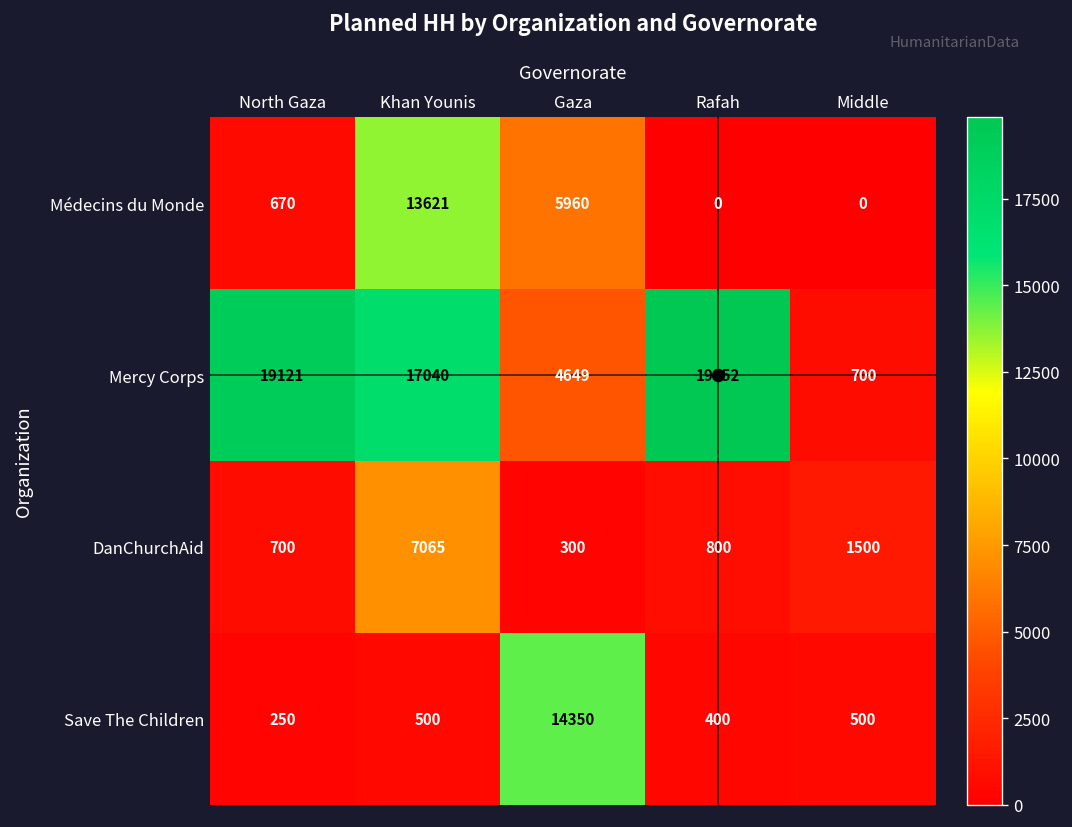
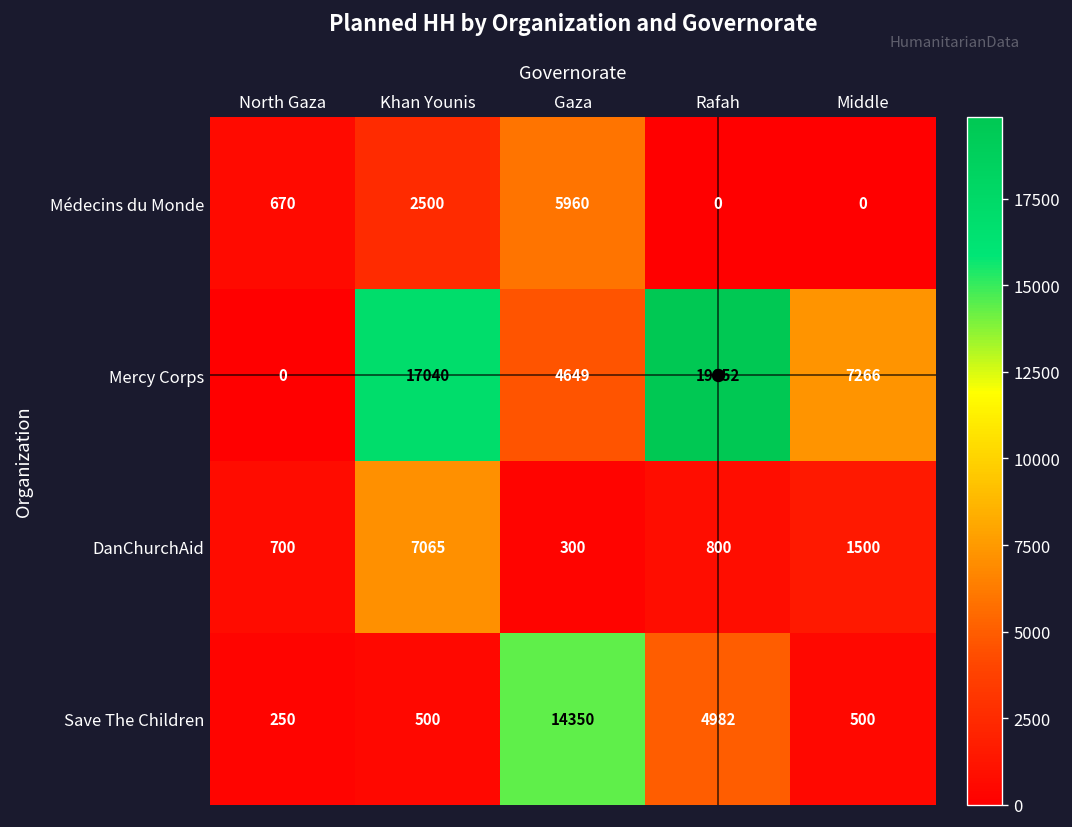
  {
    "Médecins du Monde": {
      "North Gaza": 670,
-     "Khan Younis": 13621,
+     "Khan Younis": 2500,
      "Gaza": 5960,
      "Rafah": 0,
      "Middle": 0
    },
    "Mercy Corps": {
-     "North Gaza": 19121,
+     "North Gaza": 0,
      "Khan Younis": 17040,
      "Gaza": 4649,
-     "Middle": 700
+     "Middle": 7266
    },
    "DanChurchAid": {
      "North Gaza": 700,
      "Khan Younis": 7065,
      "Gaza": 300,
      "Rafah": 800,
      "Middle": 1500
    },
    "Save The Children": {
      "North Gaza": 250,
      "Khan Younis": 500,
      "Gaza": 14350,
-     "Rafah": 400,
+     "Rafah": 4982,
      "Middle": 500
    }
  }
